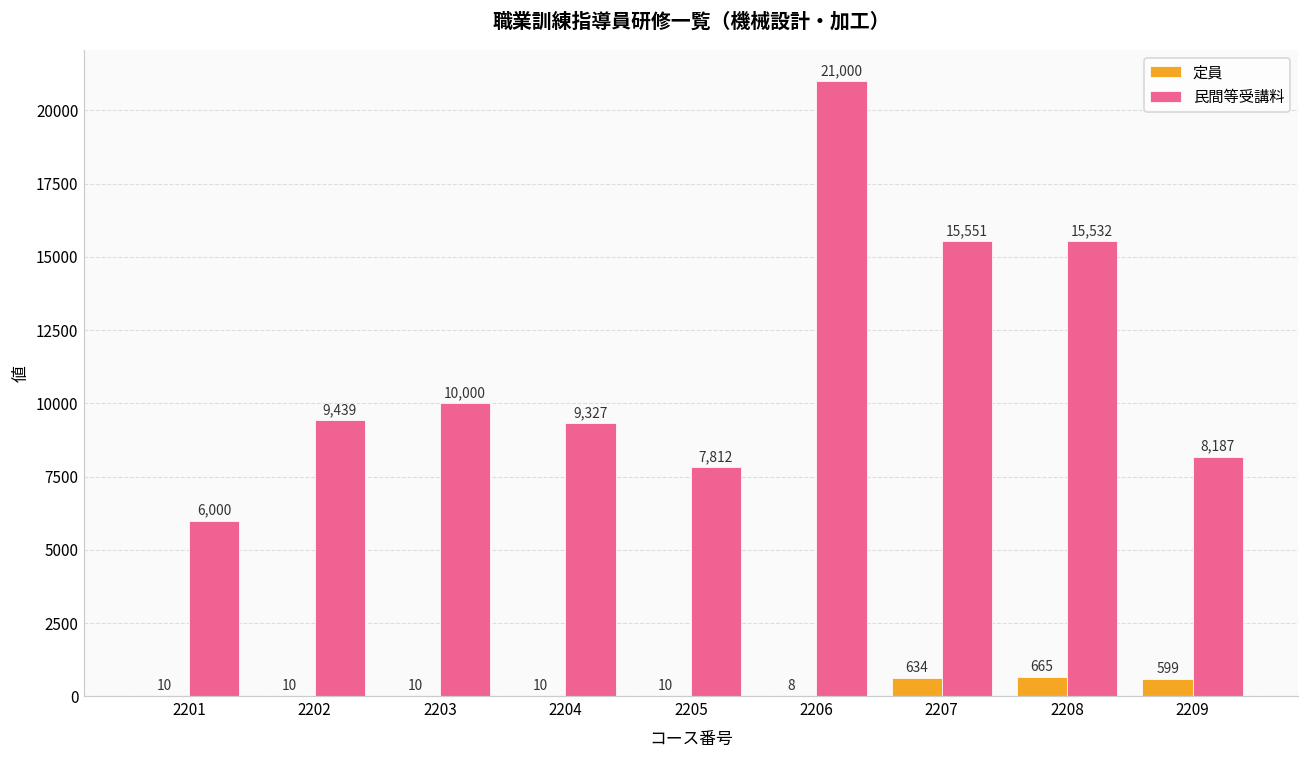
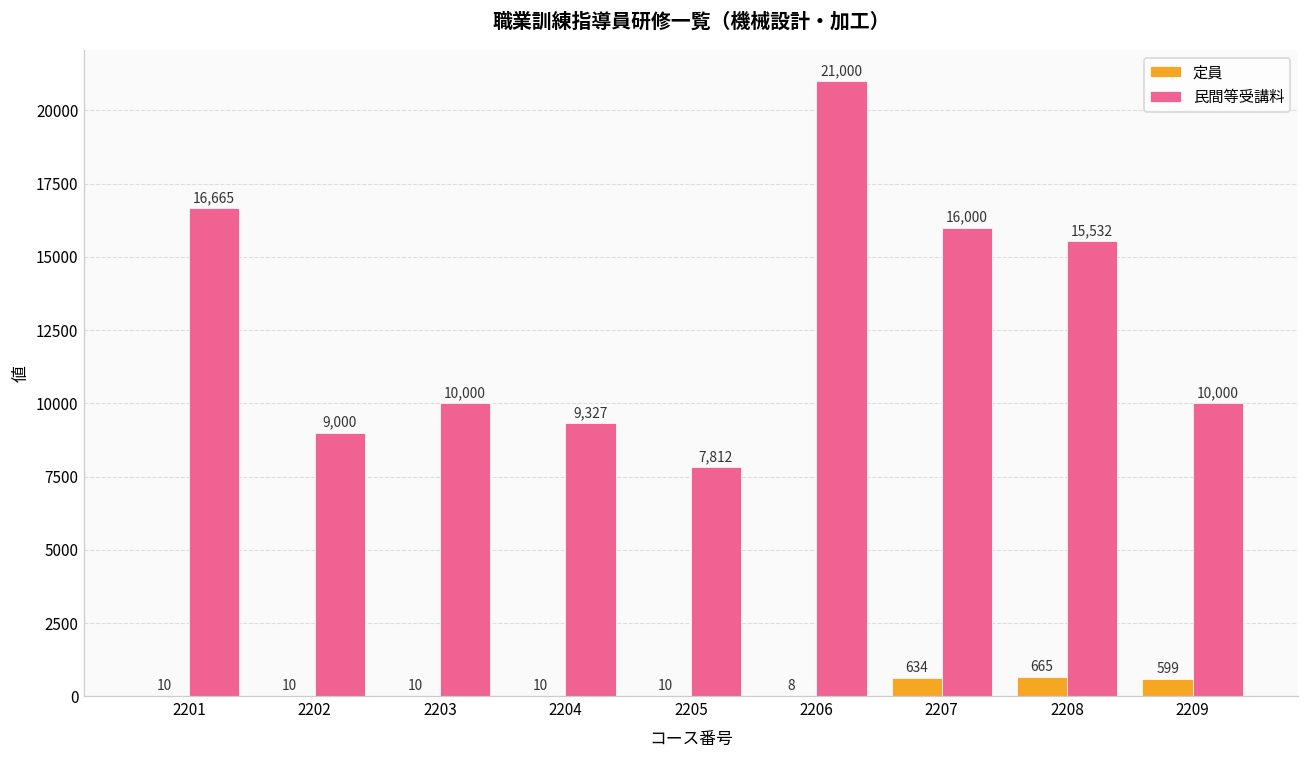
  {
    "定員": {
      "2201": "10",
      "2202": "10",
      "2203": "10",
      "2204": "10",
      "2205": "10",
      "2206": "8",
      "2207": "634",
      "2208": "665",
      "2209": "599"
    },
    "民間等受講料": {
-     "2201": "6,000",
-     "2202": "9,439",
+     "2201": "16,665",
+     "2202": "9,000",
      "2203": "10,000",
      "2204": "9,327",
      "2205": "7,812",
      "2206": "21,000",
-     "2207": "15,551",
+     "2207": "16,000",
      "2208": "15,532",
-     "2209": "8,187"
+     "2209": "10,000"
    }
  }
